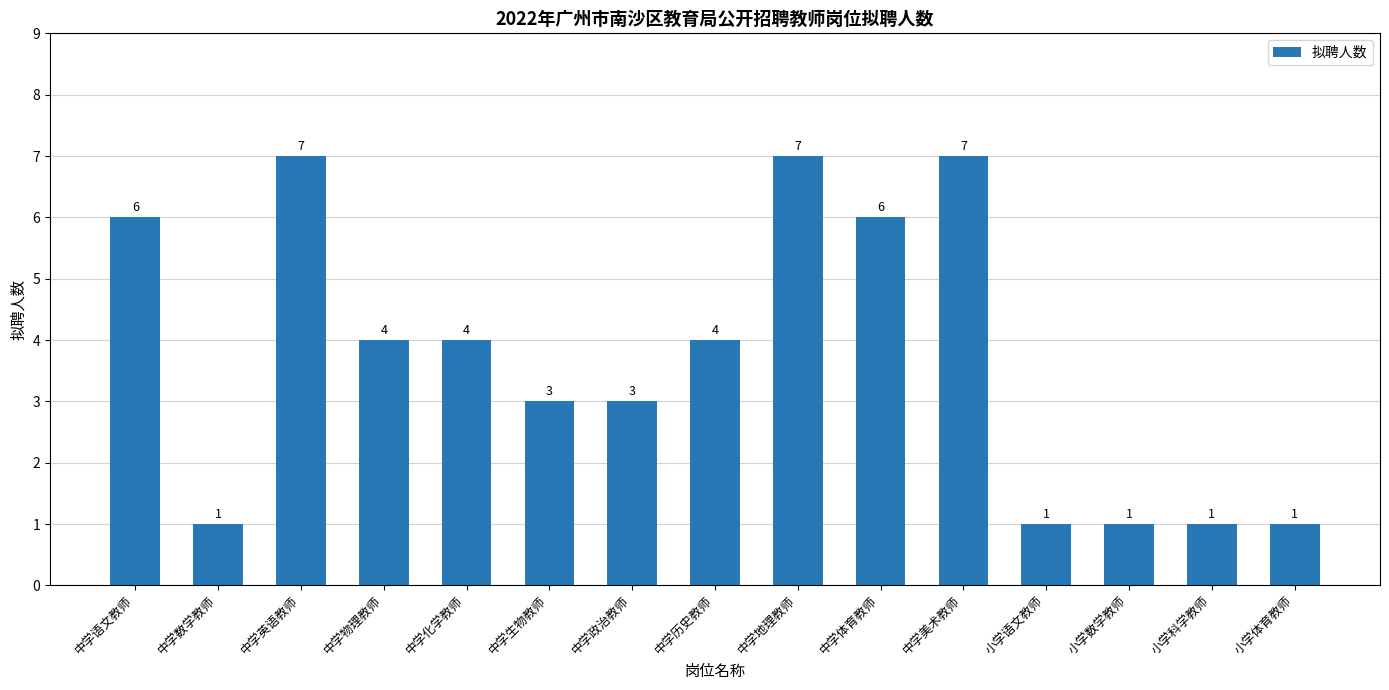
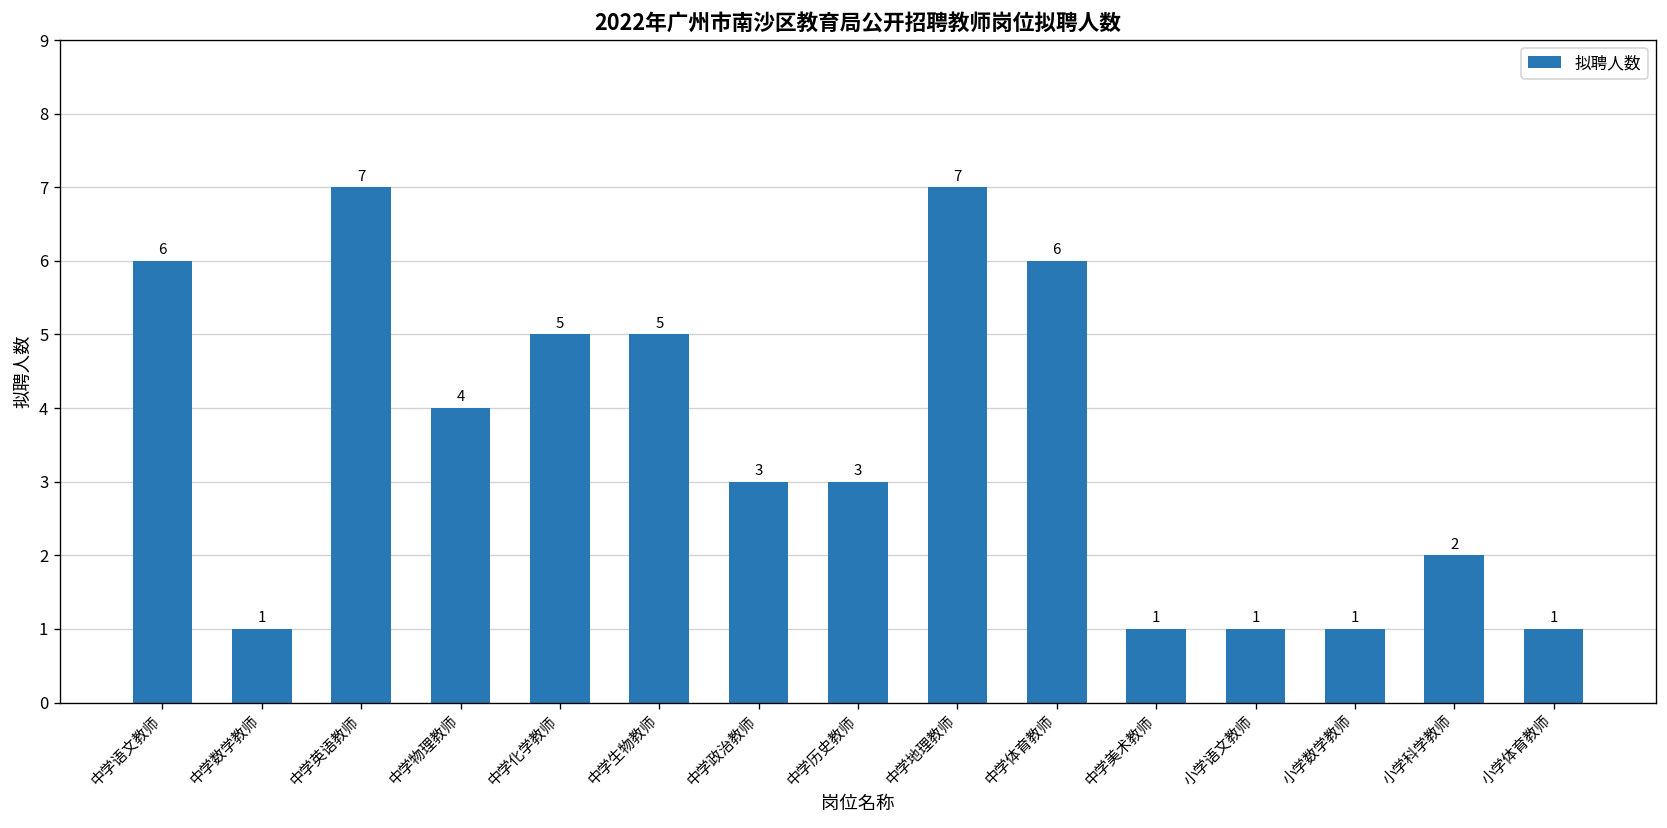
  {
    "中学语文教师": 6,
    "中学数学教师": 1,
    "中学英语教师": 7,
    "中学物理教师": 4,
-   "中学化学教师": 4,
-   "中学生物教师": 3,
+   "中学化学教师": 5,
+   "中学生物教师": 5,
    "中学政治教师": 3,
-   "中学历史教师": 4,
+   "中学历史教师": 3,
    "中学地理教师": 7,
    "中学体育教师": 6,
-   "中学美术教师": 7,
+   "中学美术教师": 1,
    "小学语文教师": 1,
    "小学数学教师": 1,
-   "小学科学教师": 1,
+   "小学科学教师": 2,
    "小学体育教师": 1
  }
